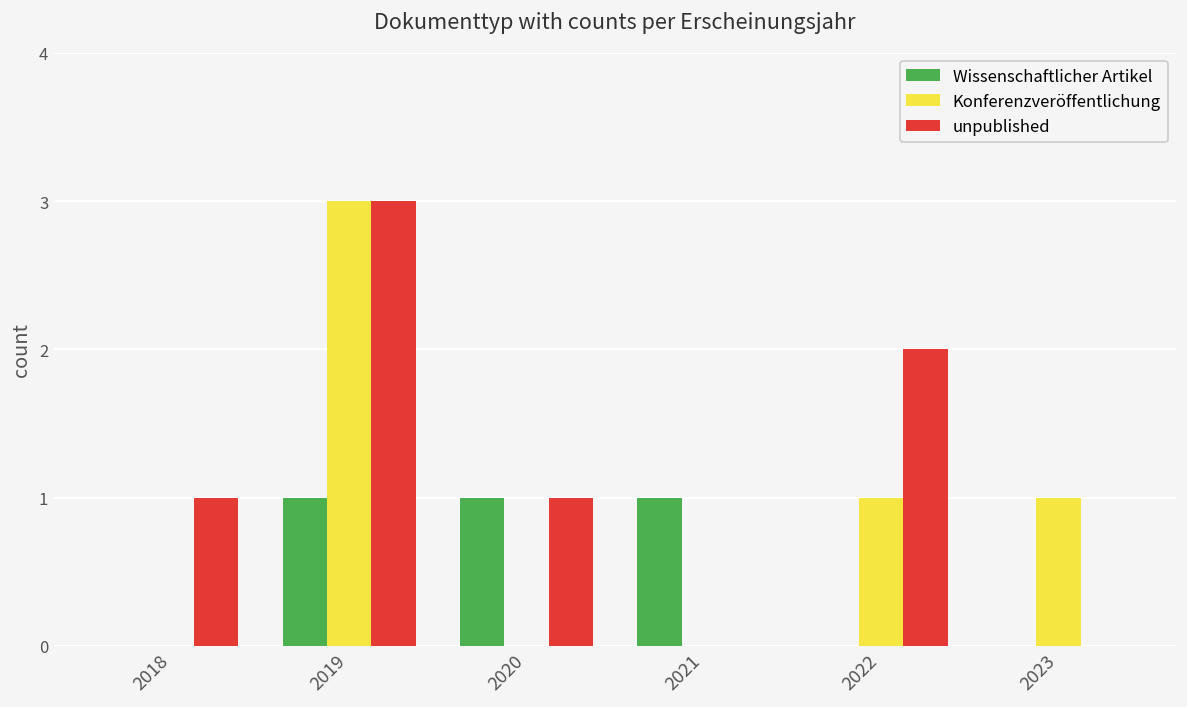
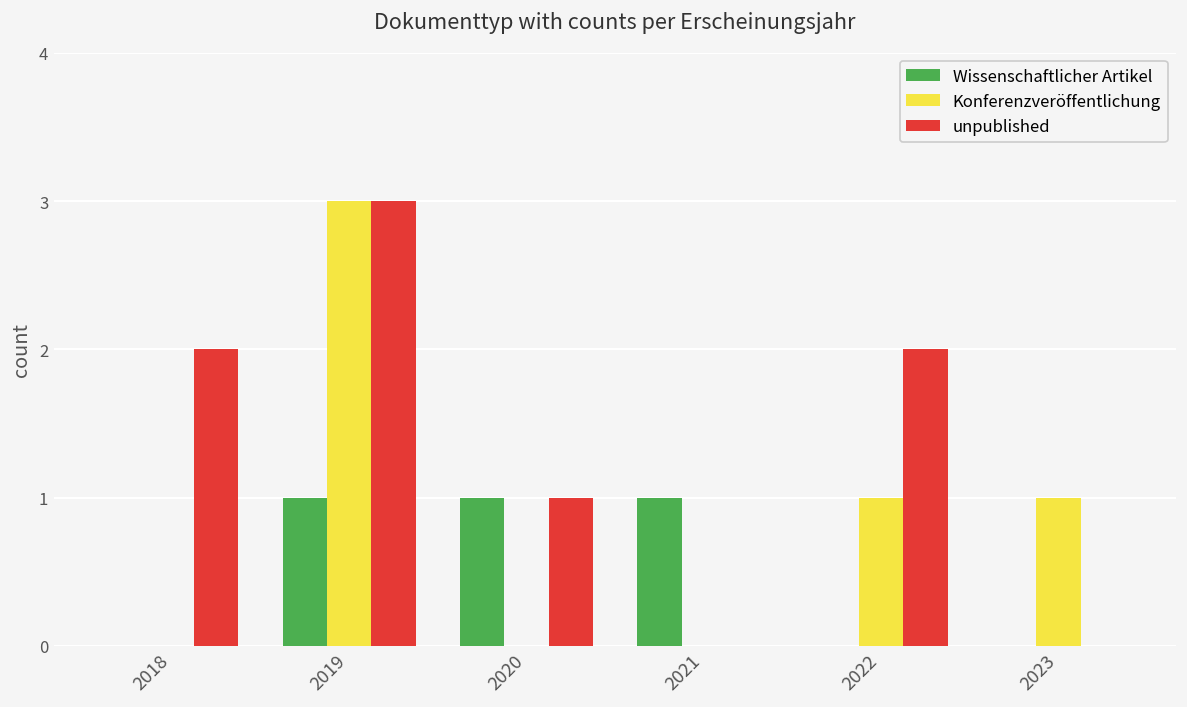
  {
    "Wissenschaftlicher Artikel": {
      "2018": 0,
      "2019": 1,
      "2020": 1,
      "2021": 1,
      "2022": 0,
      "2023": 0
    },
    "Konferenzveröffentlichung": {
      "2018": 0,
      "2019": 3,
      "2020": 0,
      "2021": 0,
      "2022": 1,
      "2023": 1
    },
    "unpublished": {
-     "2018": 1,
+     "2018": 2,
      "2019": 3,
      "2020": 1,
      "2021": 0,
      "2022": 2,
      "2023": 0
    }
  }
